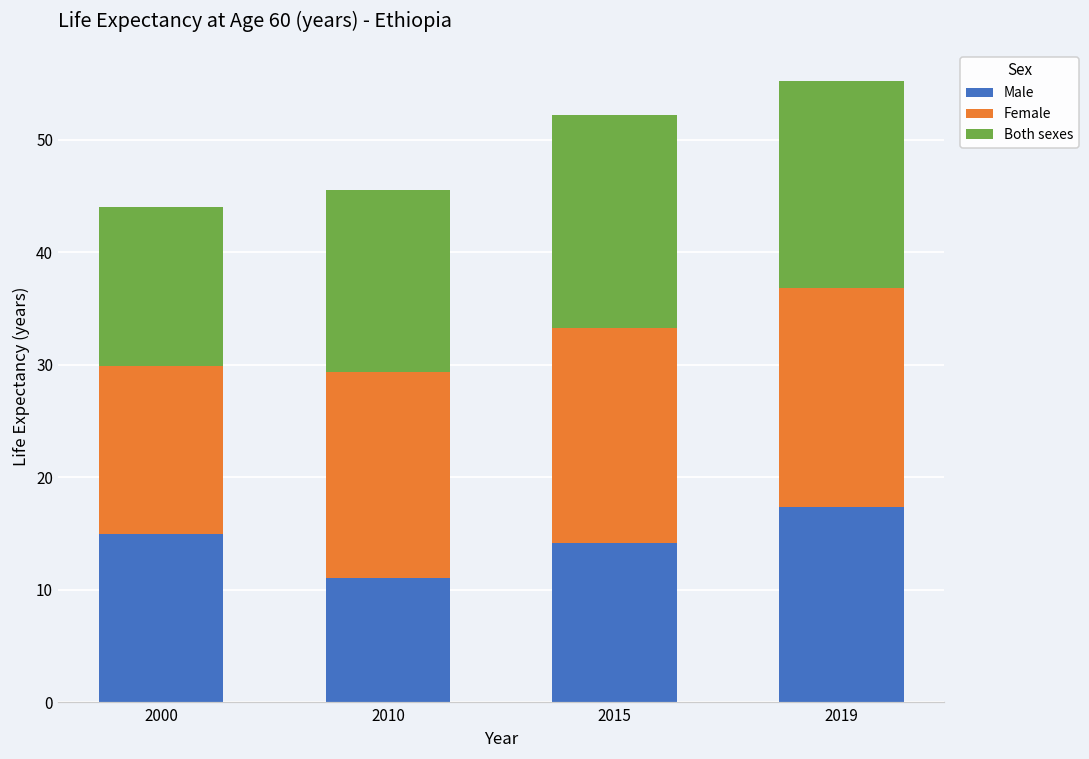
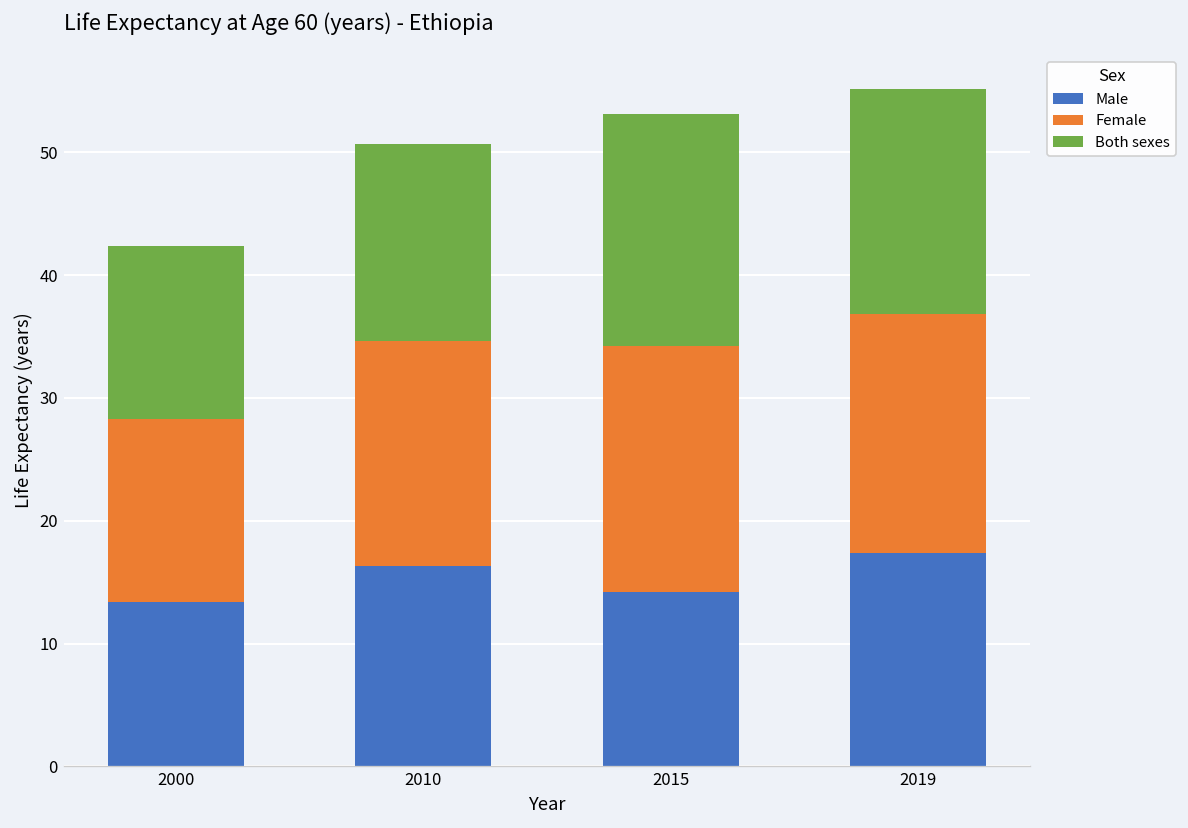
  {
    "Male": {
-     "2000": 15.0,
-     "2010": 11.1,
+     "2000": 13.4,
+     "2010": 16.3,
      "2015": 14.2,
      "2019": 17.4
    },
    "Female": {
      "2000": 14.9,
      "2010": 18.3,
-     "2015": 19.1,
+     "2015": 20.0,
      "2019": 19.4
    },
    "Both sexes": {
      "2000": 14.1,
      "2010": 16.1,
      "2015": 18.9,
      "2019": 18.4
    }
  }
